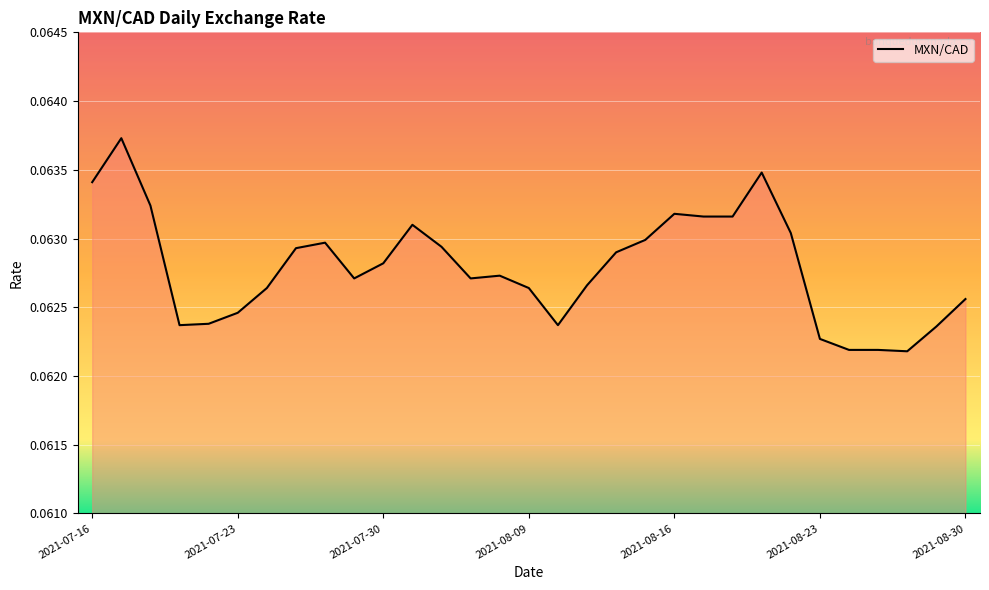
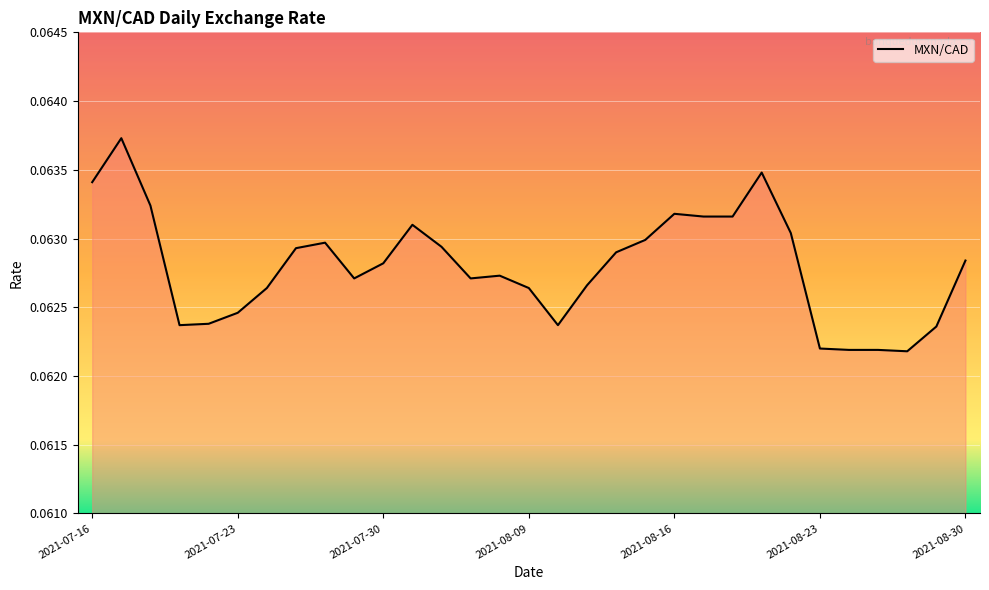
  {
    "2021-07-16": 0.06341,
    "2021-07-23": 0.06246,
    "2021-07-30": 0.06282,
    "2021-08-09": 0.06264,
    "2021-08-16": 0.06318,
-   "2021-08-23": 0.06227,
-   "2021-08-30": 0.06256
+   "2021-08-23": 0.06220,
+   "2021-08-30": 0.06284
  }
